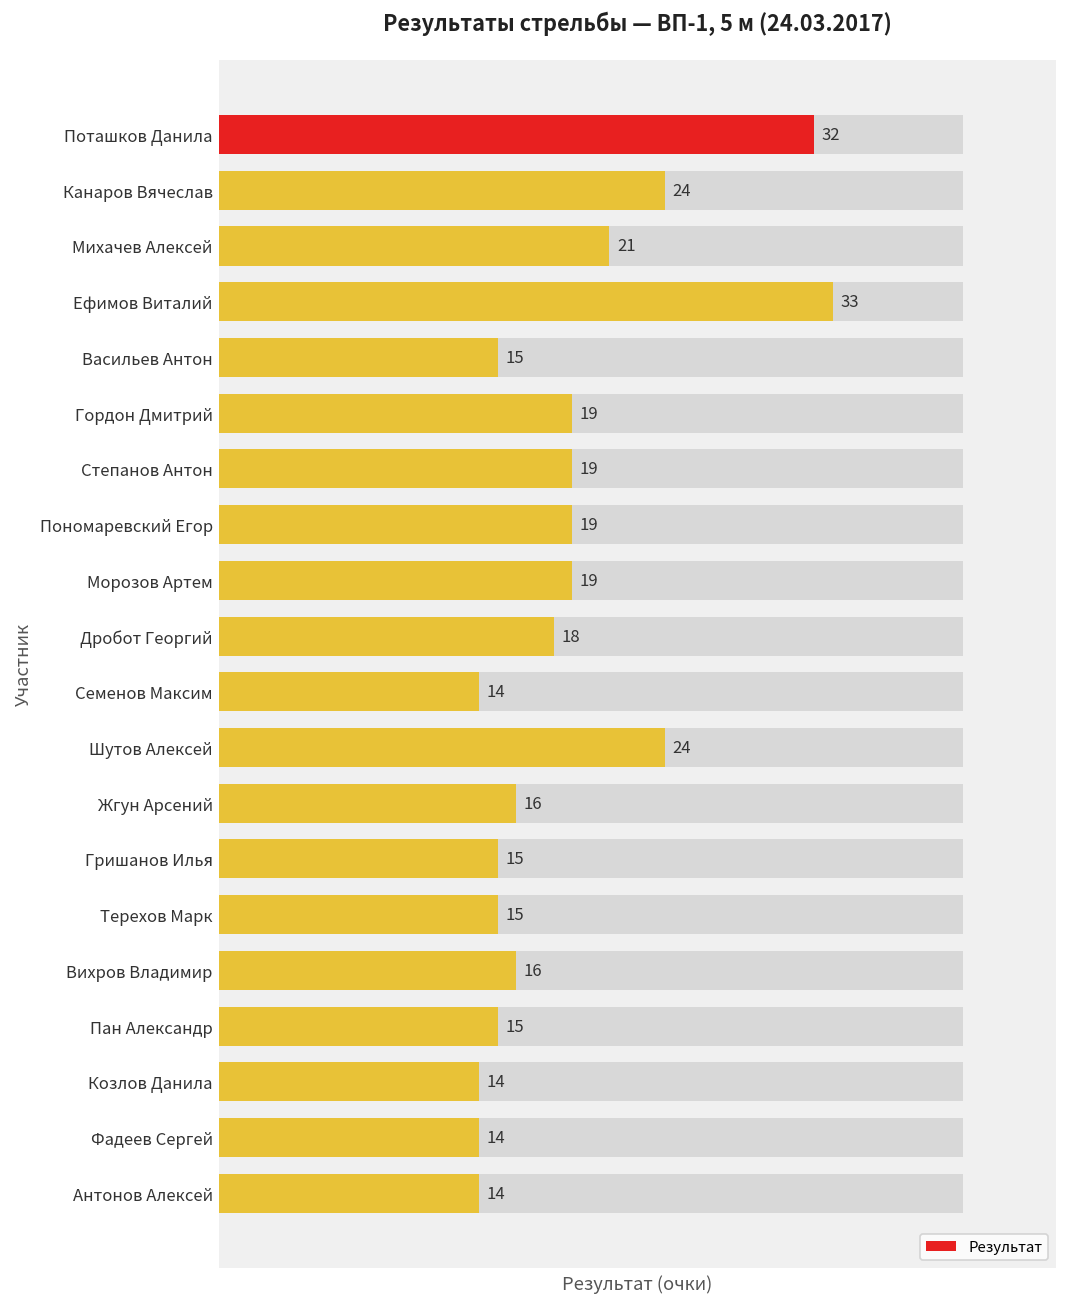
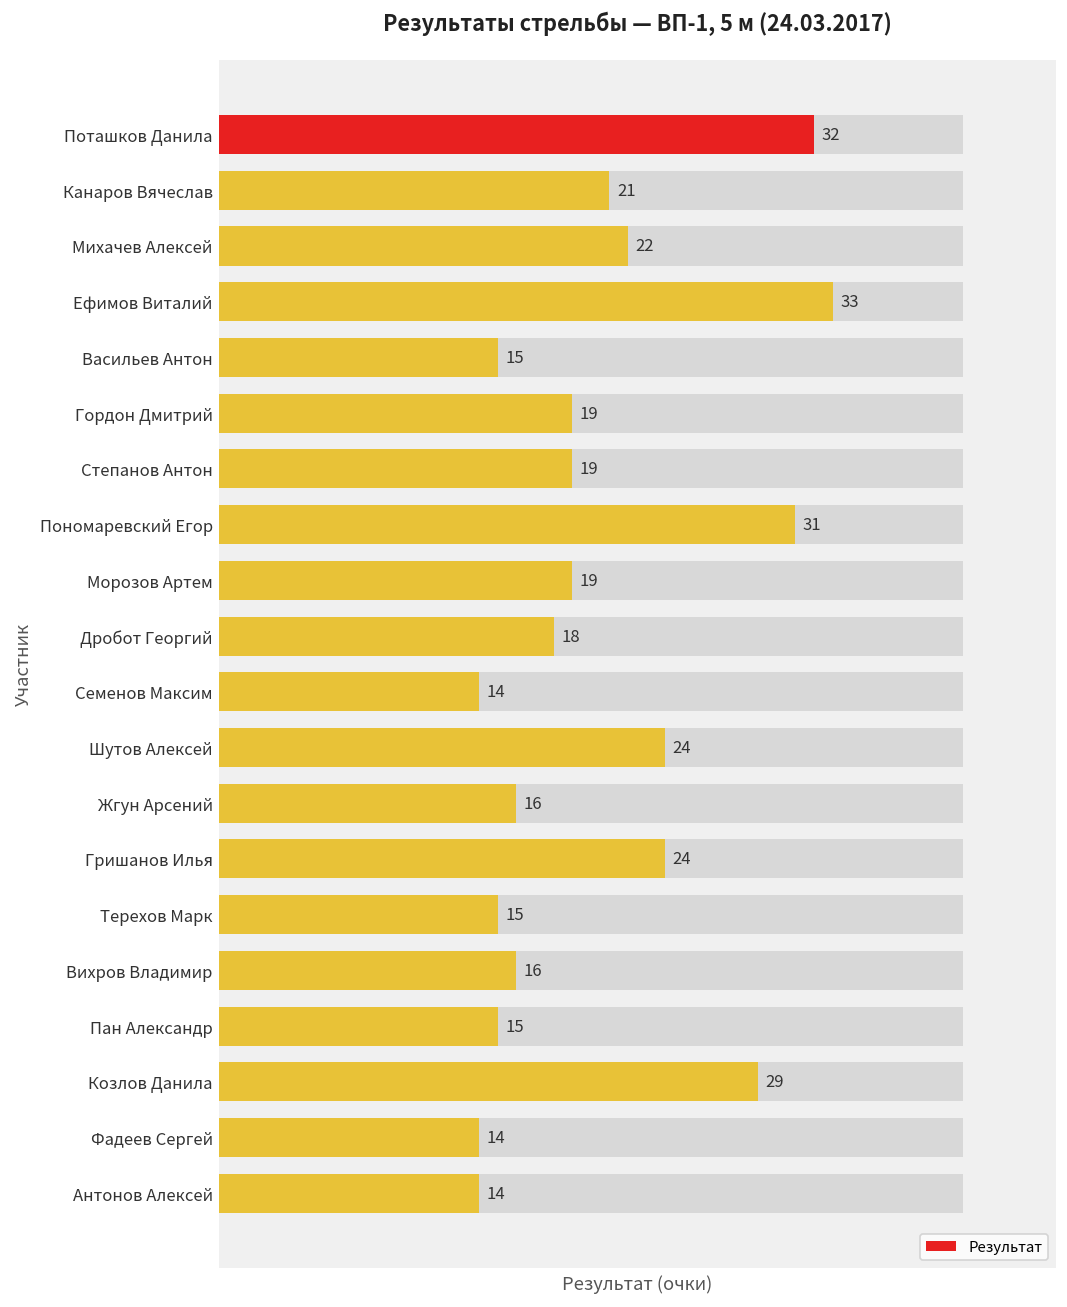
  {
    "Результат": {
-     "Канаров Вячеслав": 24,
-     "Михачев Алексей": 21,
-     "Пономаревский Егор": 19,
-     "Гришанов Илья": 15,
-     "Козлов Данила": 14
+     "Канаров Вячеслав": 21,
+     "Михачев Алексей": 22,
+     "Пономаревский Егор": 31,
+     "Гришанов Илья": 24,
+     "Козлов Данила": 29
    }
  }
